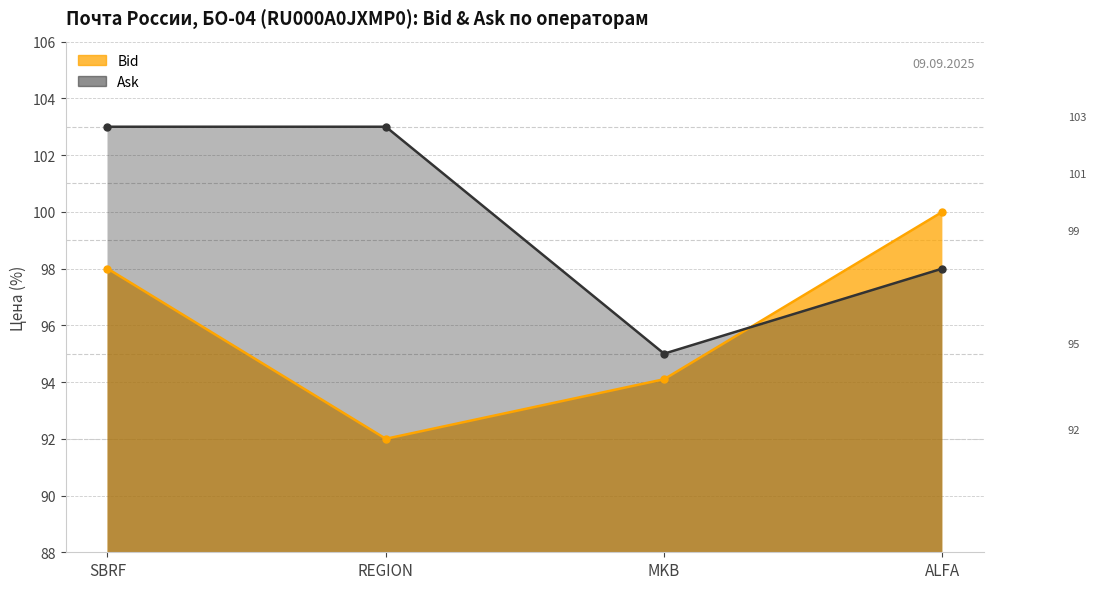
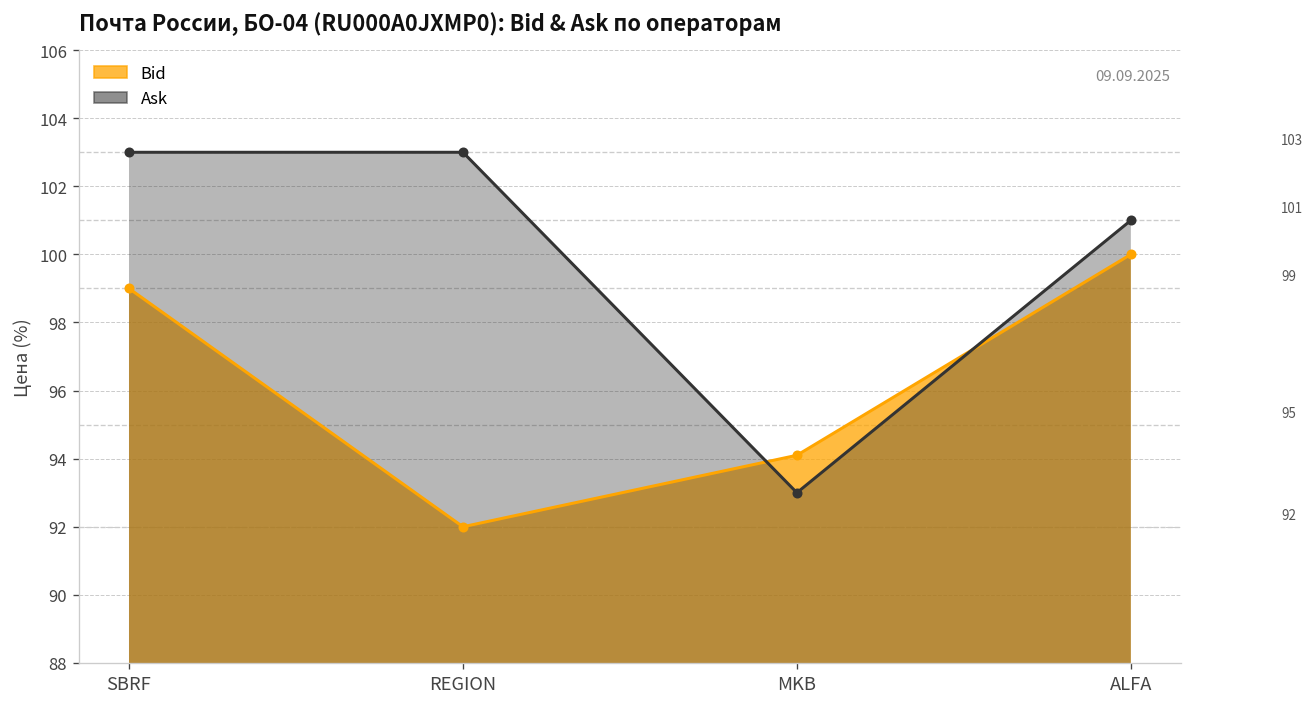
  {
    "Bid": {
-     "SBRF": 98,
+     "SBRF": 99,
      "REGION": 92,
      "MKB": 94.1,
      "ALFA": 100
    },
    "Ask": {
      "SBRF": 103,
      "REGION": 103,
-     "MKB": 95,
-     "ALFA": 98
+     "MKB": 93,
+     "ALFA": 101
    }
  }
